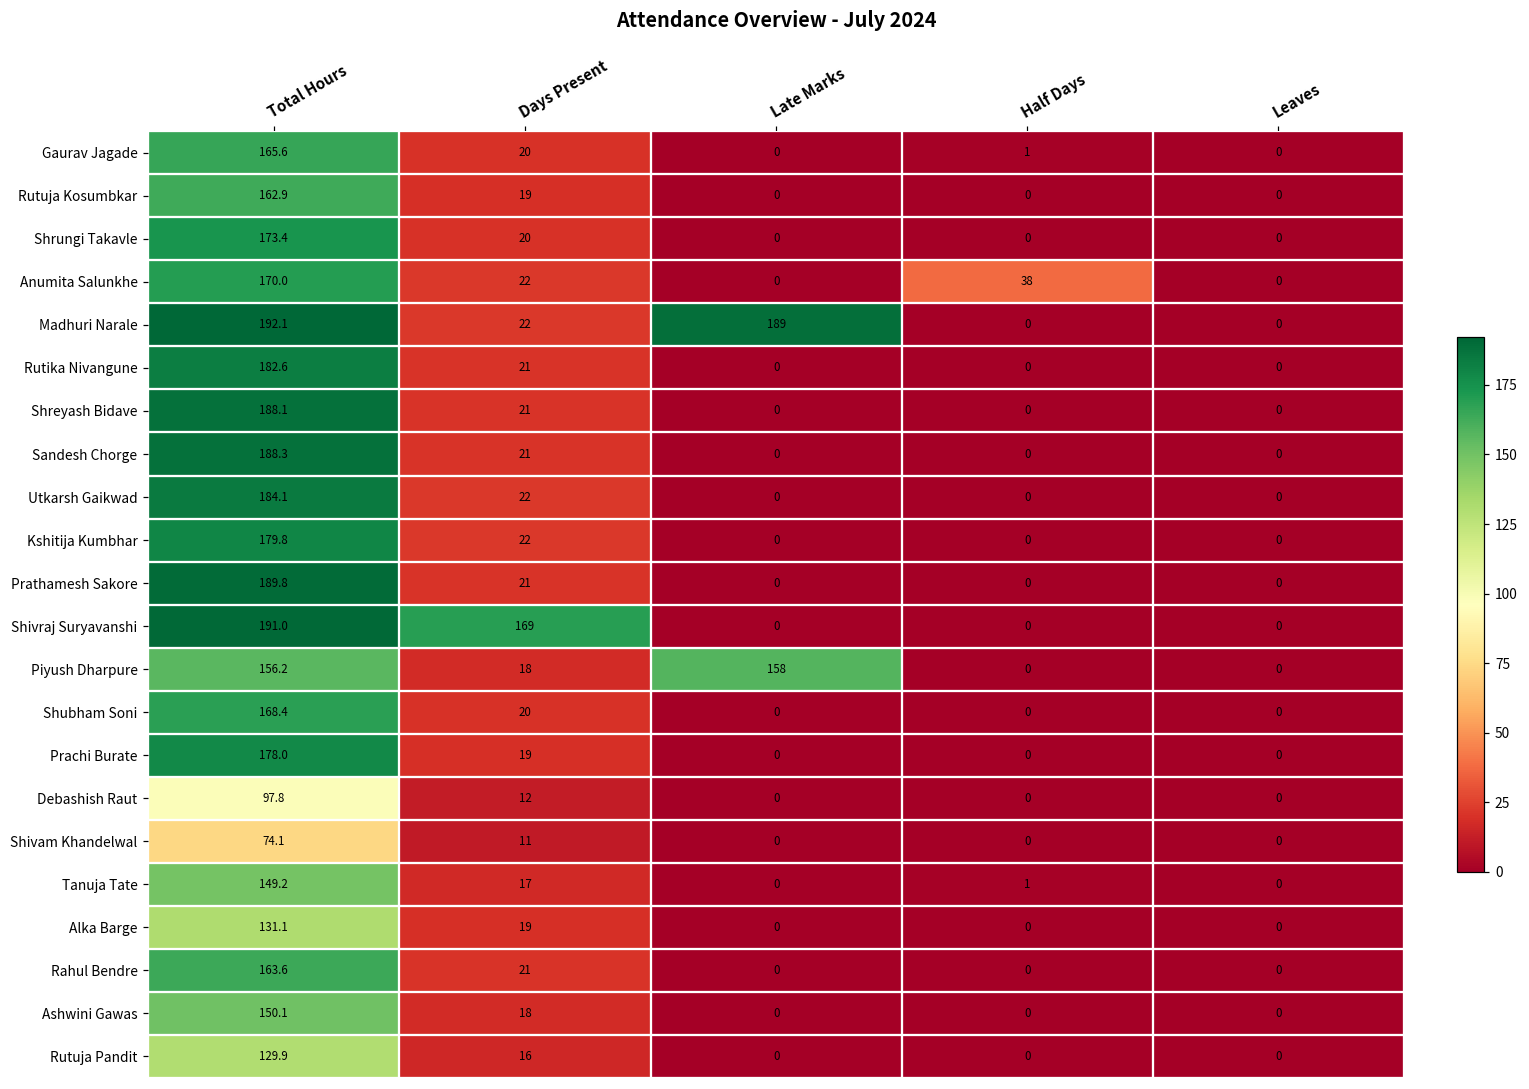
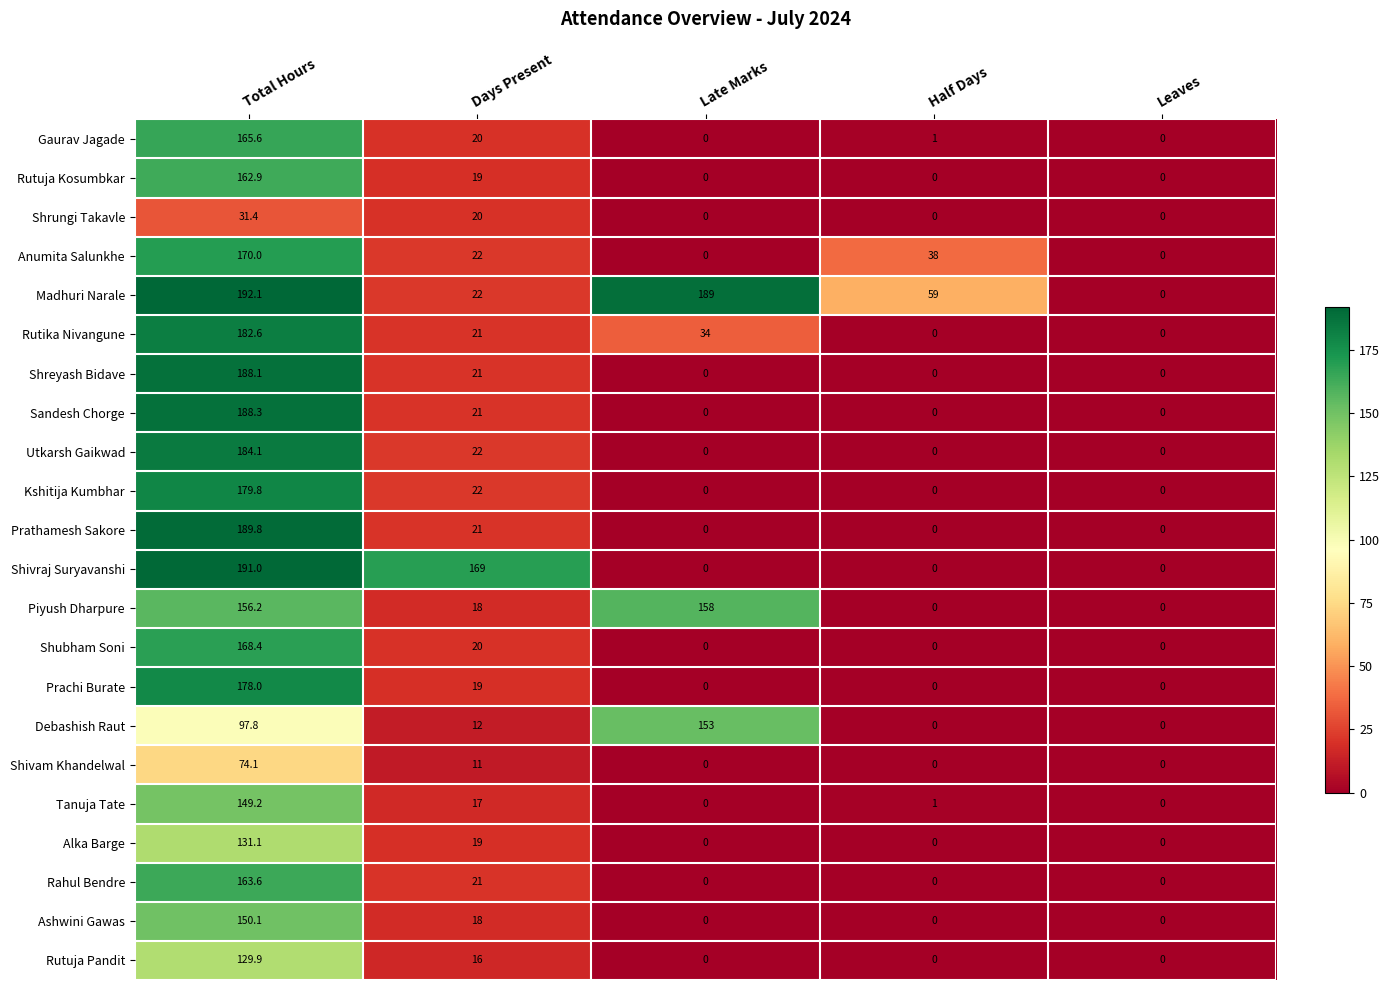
  {
    "Gaurav Jagade": {
      "Total Hours": 165.6,
      "Days Present": 20,
      "Late Marks": 0,
      "Half Days": 1,
      "Leaves": 0
    },
    "Rutuja Kosumbkar": {
      "Total Hours": 162.9,
      "Days Present": 19,
      "Late Marks": 0,
      "Half Days": 0,
      "Leaves": 0
    },
    "Shrungi Takavle": {
-     "Total Hours": 173.4,
+     "Total Hours": 31.4,
      "Days Present": 20,
      "Late Marks": 0,
      "Half Days": 0,
      "Leaves": 0
    },
    "Anumita Salunkhe": {
      "Total Hours": 170.0,
      "Days Present": 22,
      "Late Marks": 0,
      "Half Days": 38,
      "Leaves": 0
    },
    "Madhuri Narale": {
      "Total Hours": 192.1,
      "Days Present": 22,
      "Late Marks": 189,
-     "Half Days": 0,
+     "Half Days": 59,
      "Leaves": 0
    },
    "Rutika Nivangune": {
      "Total Hours": 182.6,
      "Days Present": 21,
-     "Late Marks": 0,
+     "Late Marks": 34,
      "Half Days": 0,
      "Leaves": 0
    },
    "Shreyash Bidave": {
      "Total Hours": 188.1,
      "Days Present": 21,
      "Late Marks": 0,
      "Half Days": 0,
      "Leaves": 0
    },
    "Sandesh Chorge": {
      "Total Hours": 188.3,
      "Days Present": 21,
      "Late Marks": 0,
      "Half Days": 0,
      "Leaves": 0
    },
    "Utkarsh Gaikwad": {
      "Total Hours": 184.1,
      "Days Present": 22,
      "Late Marks": 0,
      "Half Days": 0,
      "Leaves": 0
    },
    "Kshitija Kumbhar": {
      "Total Hours": 179.8,
      "Days Present": 22,
      "Late Marks": 0,
      "Half Days": 0,
      "Leaves": 0
    },
    "Prathamesh Sakore": {
      "Total Hours": 189.8,
      "Days Present": 21,
      "Late Marks": 0,
      "Half Days": 0,
      "Leaves": 0
    },
    "Shivraj Suryavanshi": {
      "Total Hours": 191.0,
      "Days Present": 169,
      "Late Marks": 0,
      "Half Days": 0,
      "Leaves": 0
    },
    "Piyush Dharpure": {
      "Total Hours": 156.2,
      "Days Present": 18,
      "Late Marks": 158,
      "Half Days": 0,
      "Leaves": 0
    },
    "Shubham Soni": {
      "Total Hours": 168.4,
      "Days Present": 20,
      "Late Marks": 0,
      "Half Days": 0,
      "Leaves": 0
    },
    "Prachi Burate": {
      "Total Hours": 178.0,
      "Days Present": 19,
      "Late Marks": 0,
      "Half Days": 0,
      "Leaves": 0
    },
    "Debashish Raut": {
      "Total Hours": 97.8,
      "Days Present": 12,
-     "Late Marks": 0,
+     "Late Marks": 153,
      "Half Days": 0,
      "Leaves": 0
    },
    "Shivam Khandelwal": {
      "Total Hours": 74.1,
      "Days Present": 11,
      "Late Marks": 0,
      "Half Days": 0,
      "Leaves": 0
    },
    "Tanuja Tate": {
      "Total Hours": 149.2,
      "Days Present": 17,
      "Late Marks": 0,
      "Half Days": 1,
      "Leaves": 0
    },
    "Alka Barge": {
      "Total Hours": 131.1,
      "Days Present": 19,
      "Late Marks": 0,
      "Half Days": 0,
      "Leaves": 0
    },
    "Rahul Bendre": {
      "Total Hours": 163.6,
      "Days Present": 21,
      "Late Marks": 0,
      "Half Days": 0,
      "Leaves": 0
    },
    "Ashwini Gawas": {
      "Total Hours": 150.1,
      "Days Present": 18,
      "Late Marks": 0,
      "Half Days": 0,
      "Leaves": 0
    },
    "Rutuja Pandit": {
      "Total Hours": 129.9,
      "Days Present": 16,
      "Late Marks": 0,
      "Half Days": 0,
      "Leaves": 0
    }
  }
